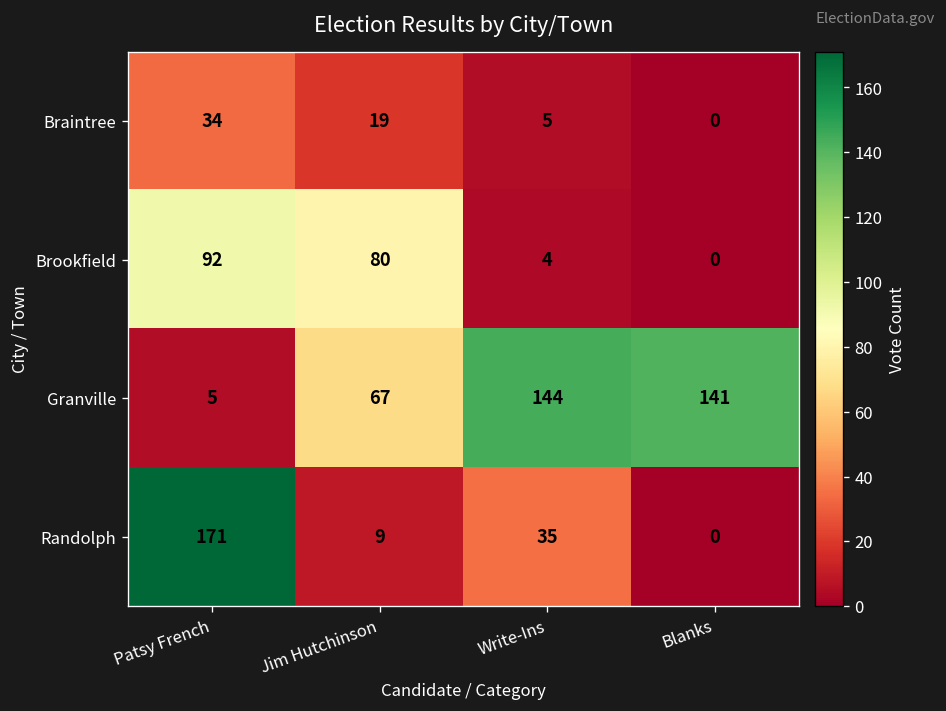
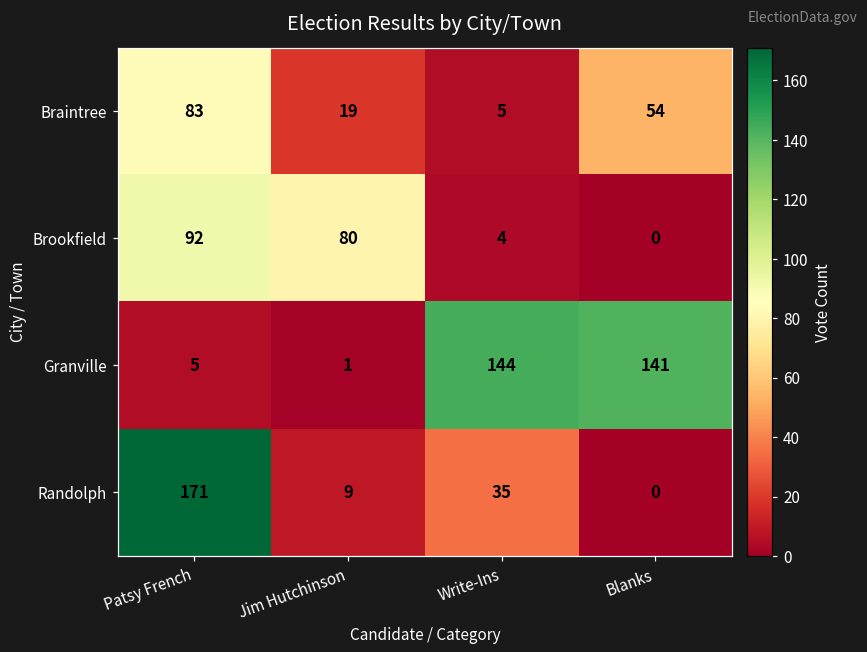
  {
    "Braintree": {
-     "Patsy French": 34,
+     "Patsy French": 83,
      "Jim Hutchinson": 19,
      "Write-Ins": 5,
-     "Blanks": 0
+     "Blanks": 54
    },
    "Brookfield": {
      "Patsy French": 92,
      "Jim Hutchinson": 80,
      "Write-Ins": 4,
      "Blanks": 0
    },
    "Granville": {
      "Patsy French": 5,
-     "Jim Hutchinson": 67,
+     "Jim Hutchinson": 1,
      "Write-Ins": 144,
      "Blanks": 141
    },
    "Randolph": {
      "Patsy French": 171,
      "Jim Hutchinson": 9,
      "Write-Ins": 35,
      "Blanks": 0
    }
  }
